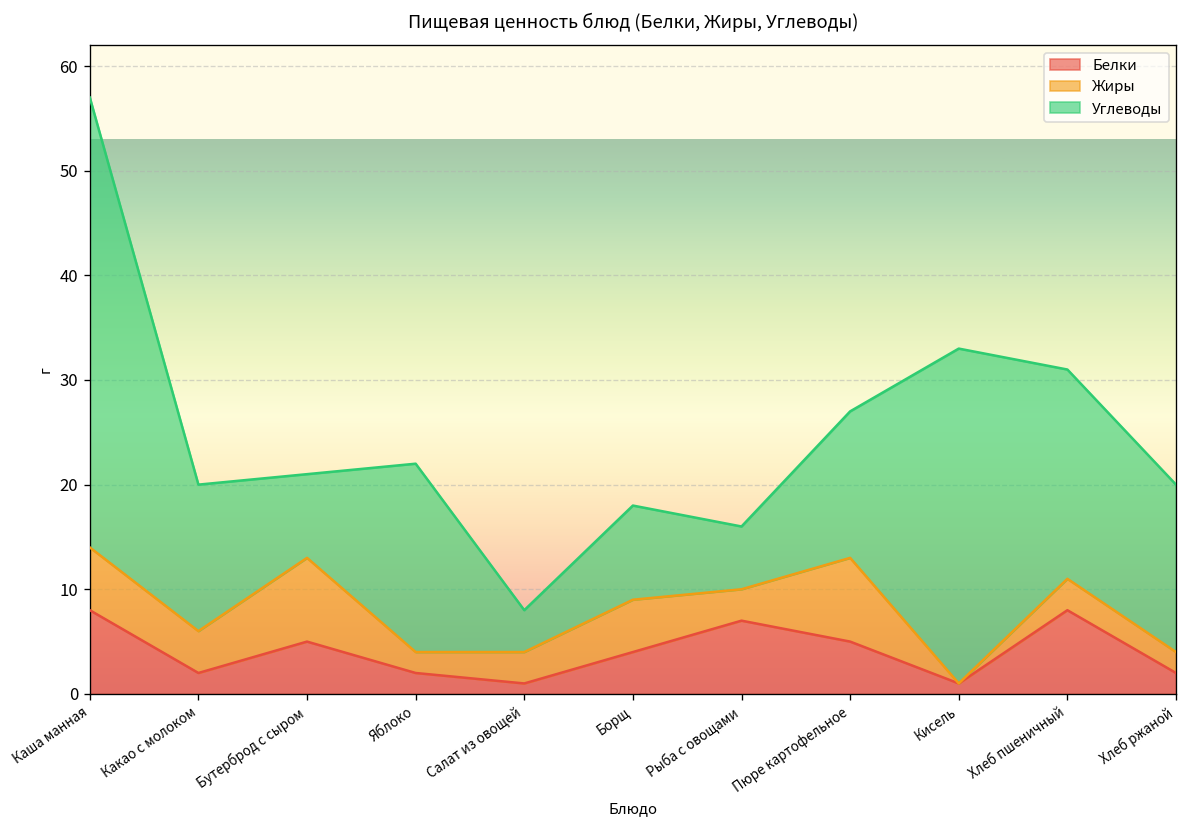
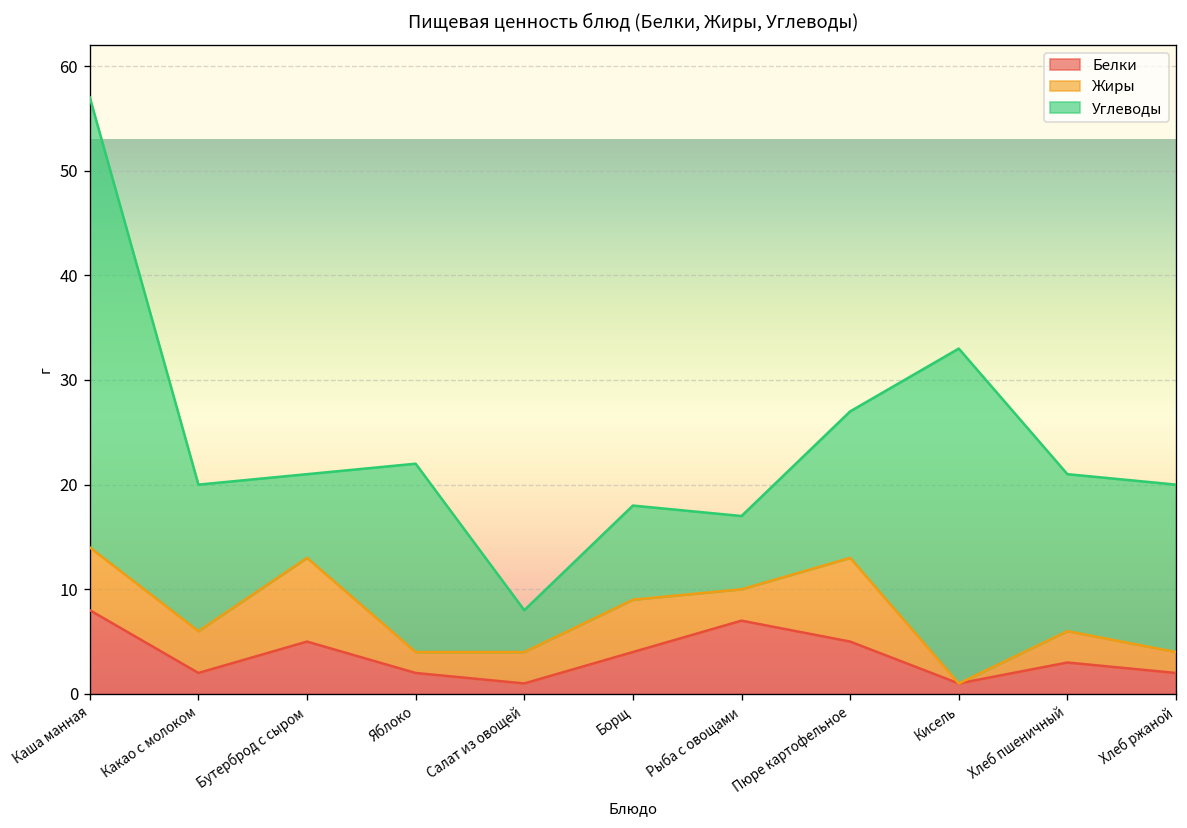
  {
    "Белки": {
      "Каша манная": 8,
      "Какао с молоком": 2,
      "Бутерброд с сыром": 5,
      "Яблоко": 2,
      "Салат из овощей": 1,
      "Борщ": 4,
      "Рыба с овощами": 7,
      "Пюре картофельное": 5,
-     "Хлеб пшеничный": 8,
+     "Хлеб пшеничный": 3,
      "Хлеб ржаной": 2
    },
    "Жиры": {
      "Каша манная": 6,
      "Какао с молоком": 4,
      "Бутерброд с сыром": 8,
      "Яблоко": 2,
      "Салат из овощей": 3,
      "Борщ": 5,
      "Рыба с овощами": 3,
      "Пюре картофельное": 8,
      "Хлеб пшеничный": 3,
      "Хлеб ржаной": 2
    },
    "Углеводы": {
      "Каша манная": 43,
      "Какао с молоком": 14,
      "Бутерброд с сыром": 8,
      "Яблоко": 18,
      "Салат из овощей": 4,
      "Борщ": 9,
-     "Рыба с овощами": 6,
+     "Рыба с овощами": 7,
      "Пюре картофельное": 14,
      "Кисель": 32,
-     "Хлеб пшеничный": 20,
+     "Хлеб пшеничный": 15,
      "Хлеб ржаной": 16
    }
  }
